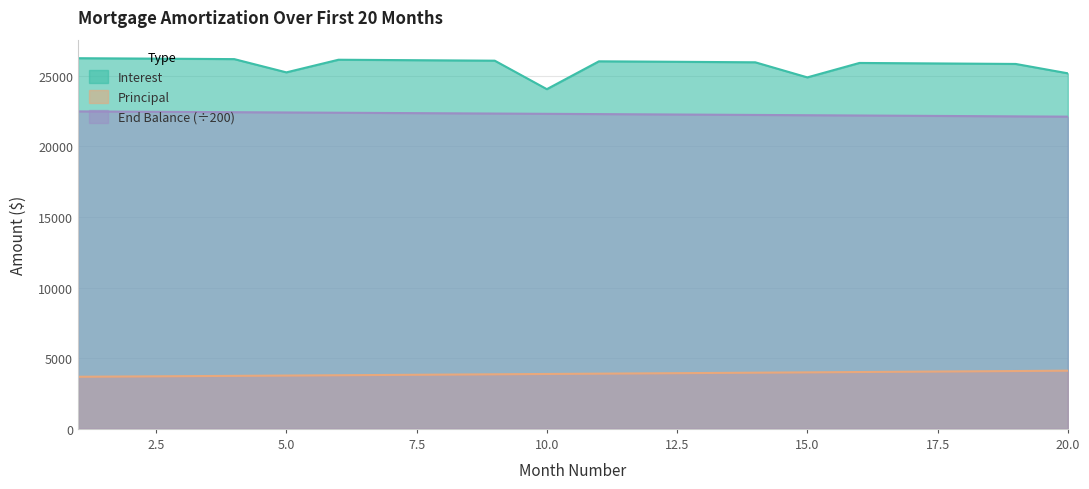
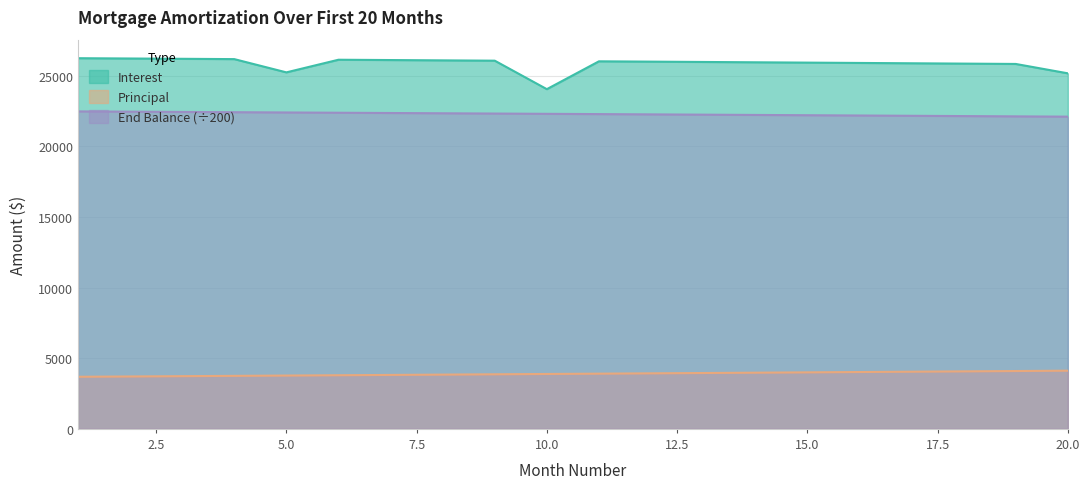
  {
    "Interest": {
      "5.0": 25200,
      "10.0": 24100,
-     "15.0": 24900,
+     "15.0": 25900,
      "20.0": 25200
    },
    "Principal": {
      "5.0": 3800,
      "10.0": 3900,
      "15.0": 4000,
      "20.0": 4100
    },
    "End Balance (÷200)": {
      "5.0": 22400,
      "10.0": 22300,
      "15.0": 22200,
      "20.0": 22100
    }
  }
